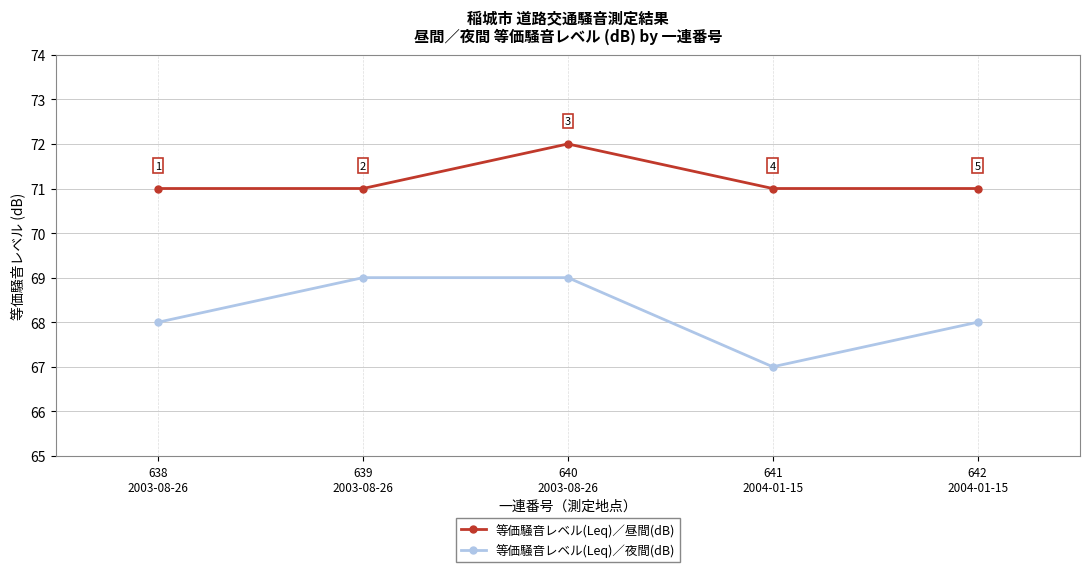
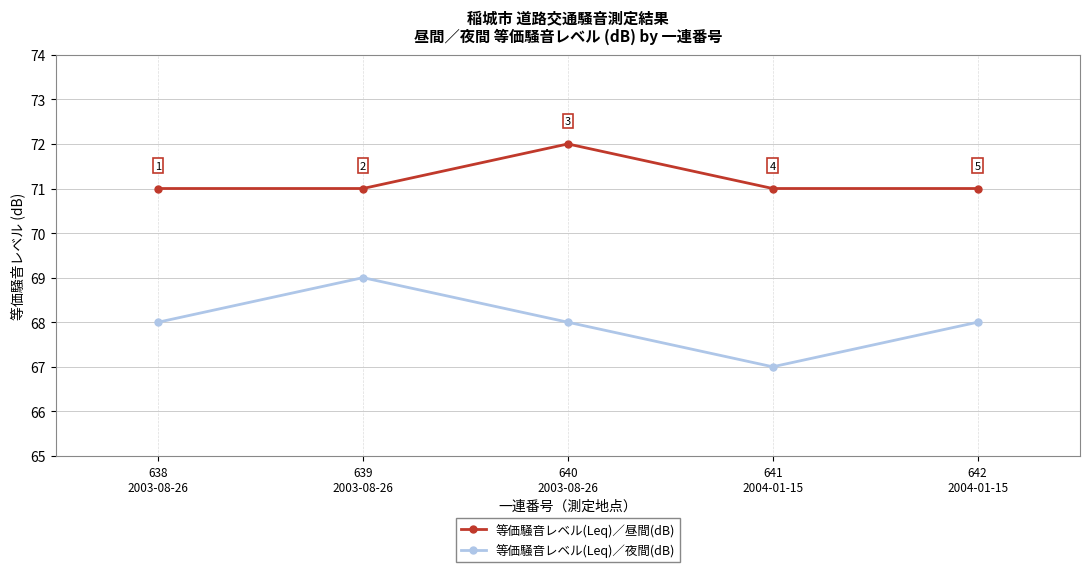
  {
    "等価騒音レベル(Leq)／夜間(dB)": {
      "638 2003-08-26": 68,
      "639 2003-08-26": 69,
-     "640 2003-08-26": 69,
+     "640 2003-08-26": 68,
      "641 2004-01-15": 67,
      "642 2004-01-15": 68
    }
  }
